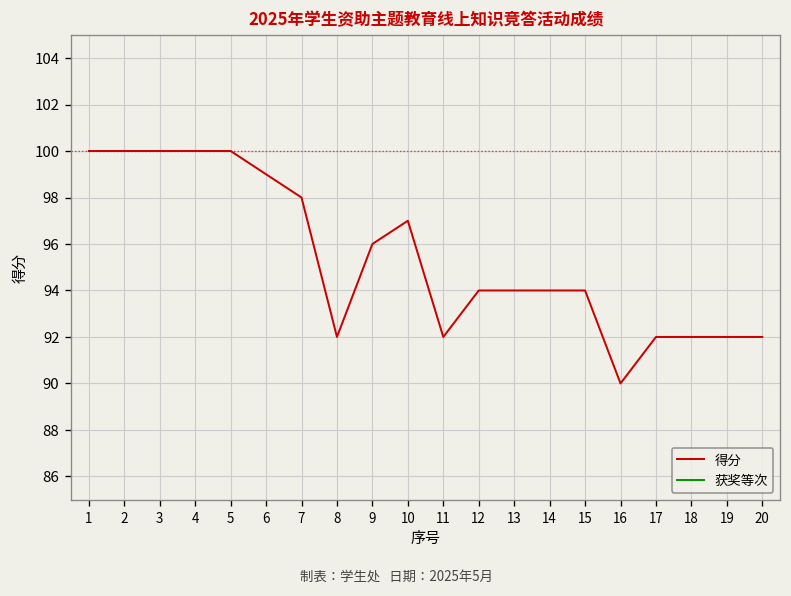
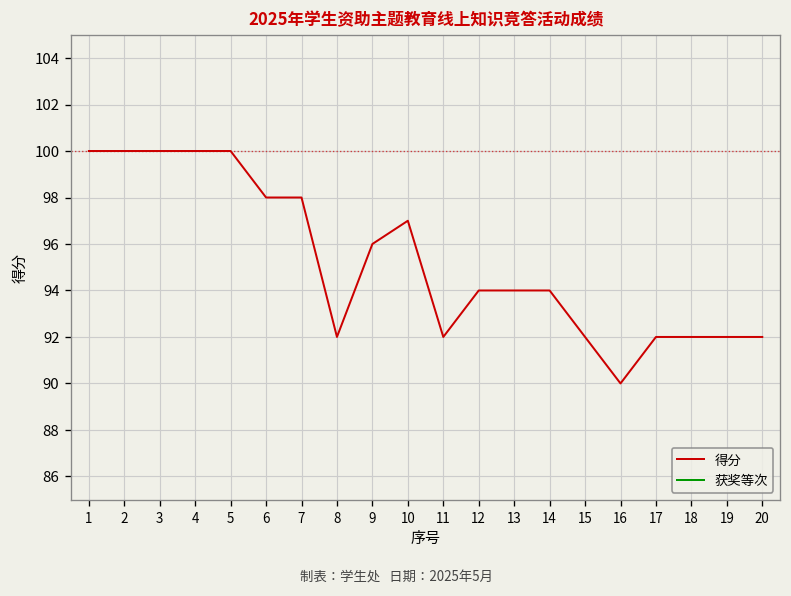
  {
    "得分": {
      "1": 100,
      "2": 100,
      "3": 100,
      "4": 100,
      "5": 100,
-     "6": 99,
+     "6": 98,
      "7": 98,
      "8": 92,
      "9": 96,
      "10": 97,
      "11": 92,
      "12": 94,
      "13": 94,
      "14": 94,
-     "15": 94,
+     "15": 92,
      "16": 90,
      "17": 92,
      "18": 92,
      "19": 92,
      "20": 92
    }
  }
